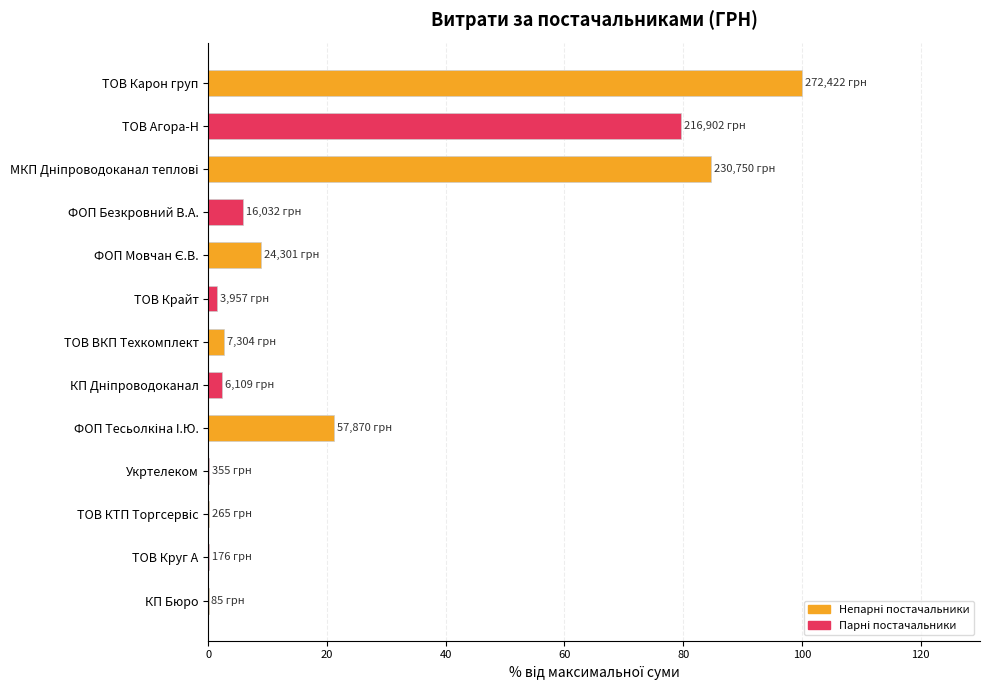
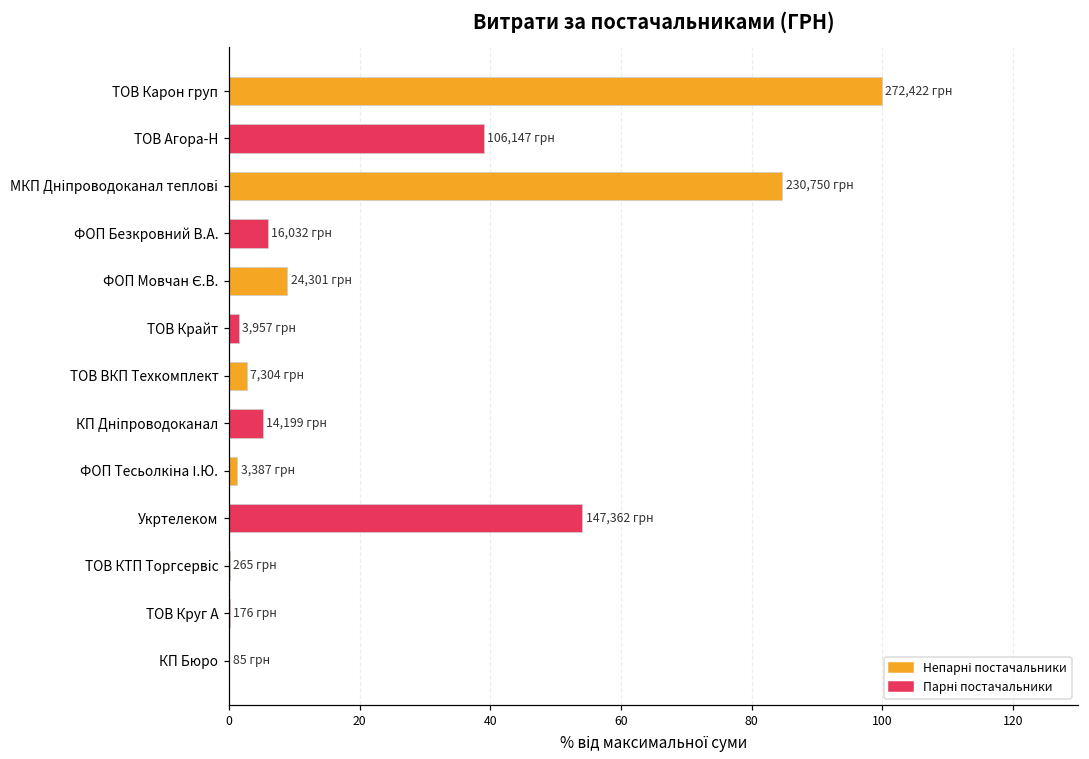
  {
-   "ТОВ Агора-Н": "216,902",
-   "КП Дніпроводоканал": "6,109",
-   "ФОП Тесьолкіна І.Ю.": "57,870",
-   "Укртелеком": "355"
+   "ТОВ Агора-Н": "106,147",
+   "КП Дніпроводоканал": "14,199",
+   "ФОП Тесьолкіна І.Ю.": "3,387",
+   "Укртелеком": "147,362"
  }
